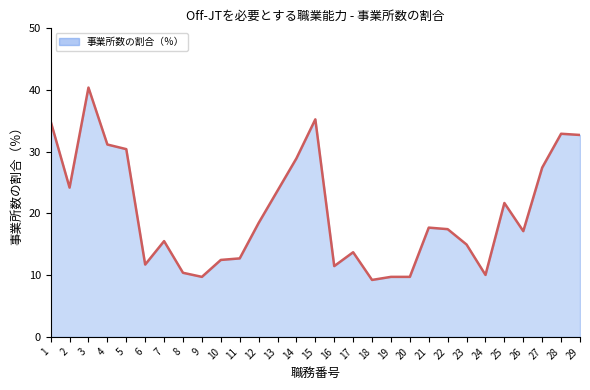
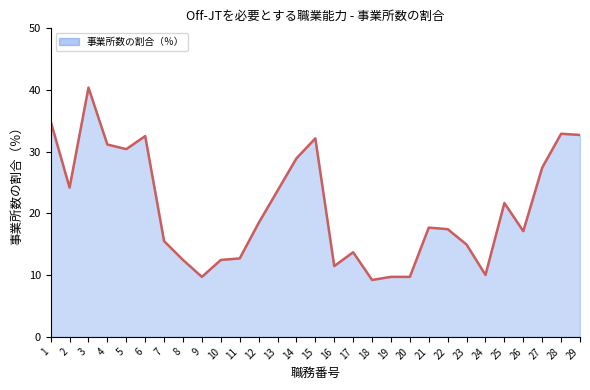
  {
    "1": 35,
    "2": 24,
    "3": 40,
    "4": 31,
    "5": 30,
-   "6": 12,
+   "6": 33,
    "7": 16,
-   "8": 10,
+   "8": 12,
    "9": 10,
    "10": 12,
    "11": 13,
    "12": 18,
    "13": 24,
    "14": 29,
-   "15": 35,
+   "15": 32,
    "16": 11,
    "17": 14,
    "18": 9,
    "19": 10,
    "20": 10,
    "21": 18,
    "22": 17,
    "23": 15,
    "24": 10,
    "25": 22,
    "26": 17,
    "27": 27,
    "28": 33,
    "29": 33
  }
